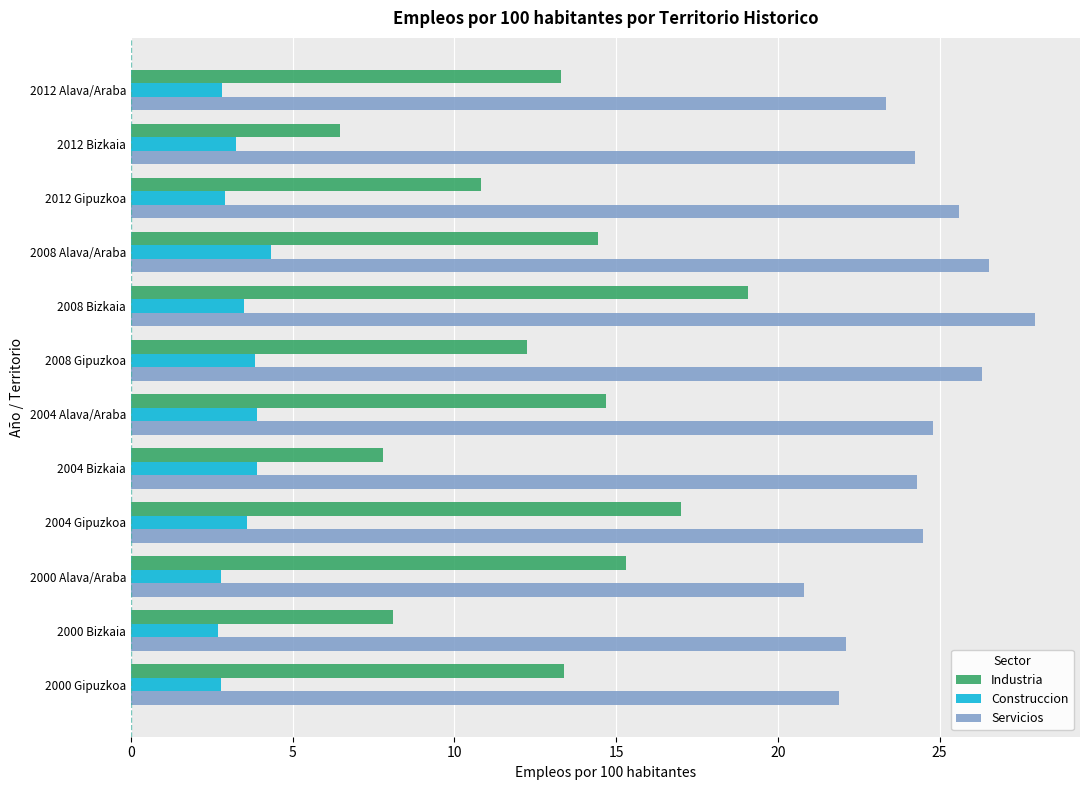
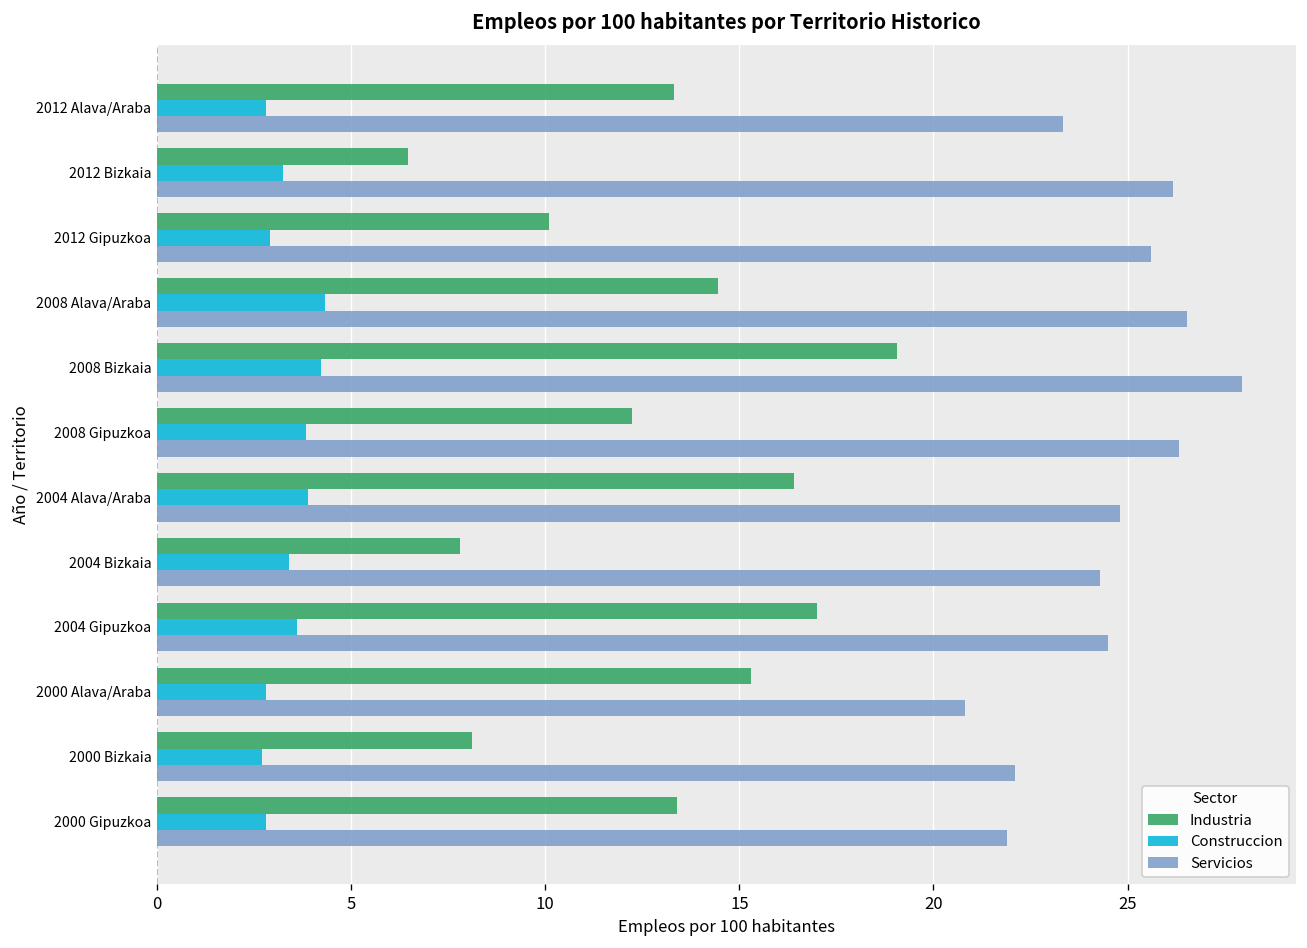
  {
    "Industria": {
      "2012 Alava/Araba": 13.3,
      "2012 Bizkaia": 6.5,
-     "2012 Gipuzkoa": 10.8,
+     "2012 Gipuzkoa": 10.1,
      "2008 Alava/Araba": 14.4,
      "2008 Bizkaia": 19.1,
      "2008 Gipuzkoa": 12.2,
-     "2004 Alava/Araba": 14.7,
+     "2004 Alava/Araba": 16.4,
      "2004 Bizkaia": 7.8,
      "2004 Gipuzkoa": 17.0,
      "2000 Alava/Araba": 15.3,
      "2000 Bizkaia": 8.1,
      "2000 Gipuzkoa": 13.4
    },
    "Construccion": {
      "2012 Alava/Araba": 2.8,
      "2012 Bizkaia": 3.3,
      "2012 Gipuzkoa": 2.9,
      "2008 Alava/Araba": 4.3,
-     "2008 Bizkaia": 3.5,
+     "2008 Bizkaia": 4.2,
      "2008 Gipuzkoa": 3.8,
      "2004 Alava/Araba": 3.9,
-     "2004 Bizkaia": 3.9,
+     "2004 Bizkaia": 3.4,
      "2004 Gipuzkoa": 3.6,
      "2000 Alava/Araba": 2.8,
      "2000 Bizkaia": 2.7,
      "2000 Gipuzkoa": 2.8
    },
    "Servicios": {
      "2012 Alava/Araba": 23.3,
-     "2012 Bizkaia": 24.2,
+     "2012 Bizkaia": 26.2,
      "2012 Gipuzkoa": 25.6,
      "2008 Alava/Araba": 26.5,
      "2008 Bizkaia": 27.9,
      "2008 Gipuzkoa": 26.3,
      "2004 Alava/Araba": 24.8,
      "2004 Bizkaia": 24.3,
      "2004 Gipuzkoa": 24.5,
      "2000 Alava/Araba": 20.8,
      "2000 Bizkaia": 22.1,
      "2000 Gipuzkoa": 21.9
    }
  }
